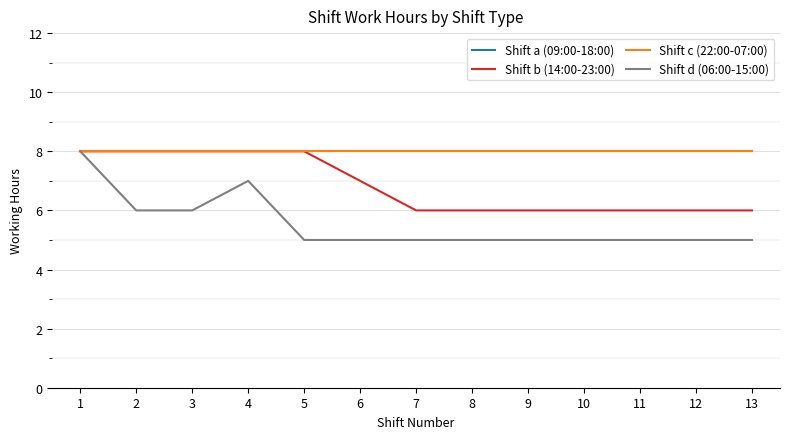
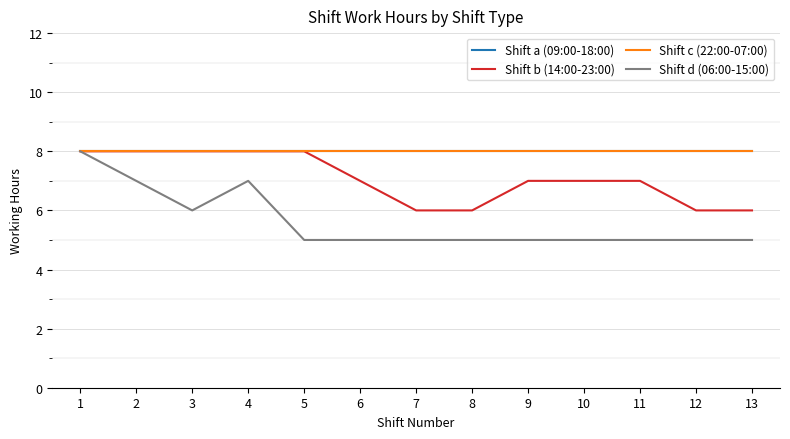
  {
    "Shift c (22:00-07:00)": {
      "6": 8,
      "7": 8,
      "8": 8,
      "9": 8,
      "10": 8,
      "11": 8,
      "12": 8,
      "13": 8
    },
    "Shift b (14:00-23:00)": {
      "6": 7,
      "7": 6,
      "8": 6,
-     "9": 6,
-     "10": 6,
-     "11": 6,
+     "9": 7,
+     "10": 7,
+     "11": 7,
      "12": 6,
      "13": 6
    },
    "Shift d (06:00-15:00)": {
-     "2": 6,
+     "2": 7,
      "3": 6,
      "4": 7,
      "5": 5,
      "6": 5,
      "7": 5,
      "8": 5,
      "9": 5,
      "10": 5,
      "11": 5,
      "12": 5,
      "13": 5
    }
  }
